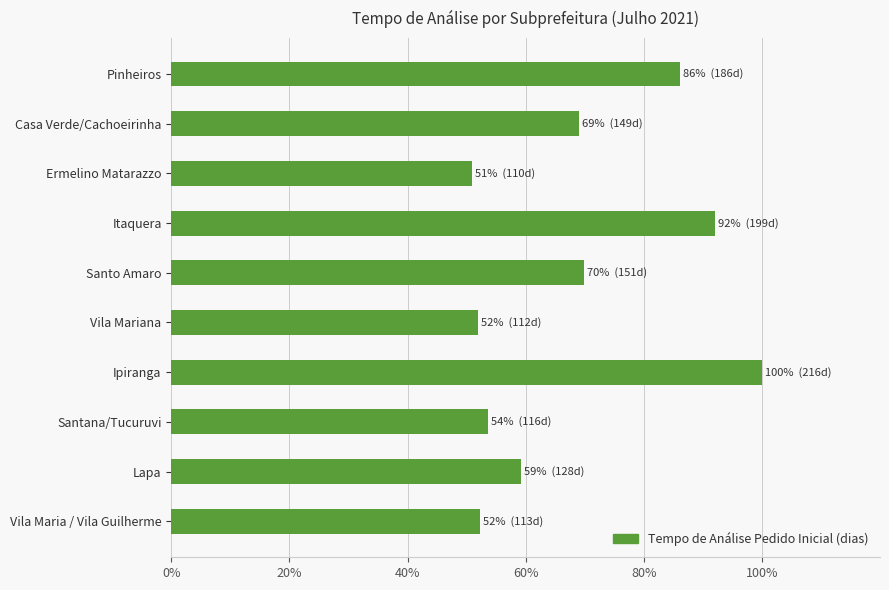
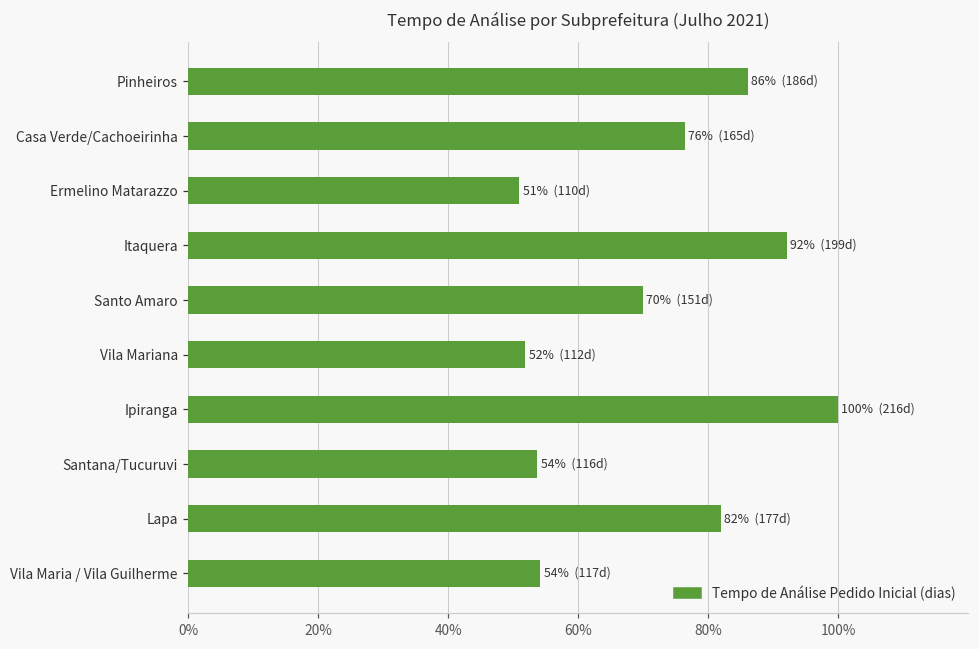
  {
    "Pinheiros": "86%",
-   "Casa Verde/Cachoeirinha": "69% (149d)",
+   "Casa Verde/Cachoeirinha": "76% (165d)",
    "Ermelino Matarazzo": "51%",
    "Itaquera": "92%",
    "Santo Amaro": "70%",
    "Vila Mariana": "52%",
    "Ipiranga": "100%",
    "Santana/Tucuruvi": "54%",
-   "Lapa": "59% (128d)",
-   "Vila Maria / Vila Guilherme": "52% (113d)"
+   "Lapa": "82% (177d)",
+   "Vila Maria / Vila Guilherme": "54% (117d)"
  }
